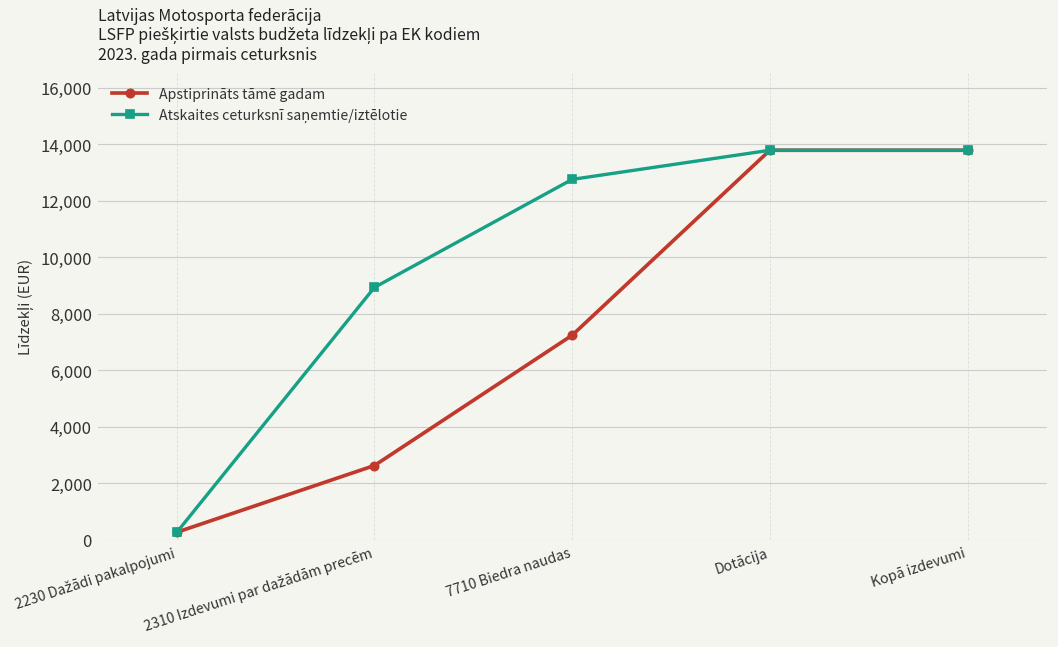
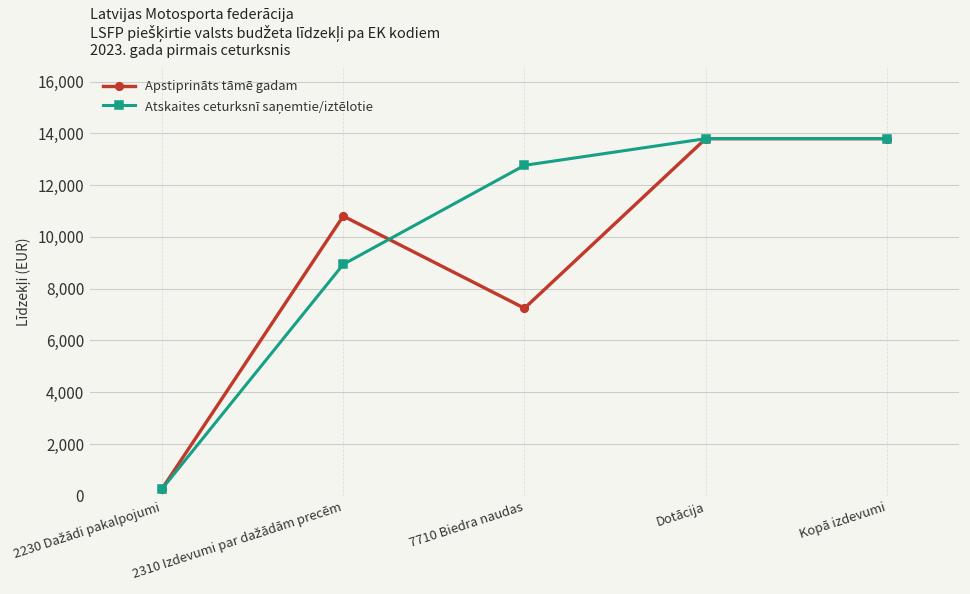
  {
    "Apstiprināts tāmē gadam": {
-     "2310 Izdevumi par dažādām precēm": "2,600",
+     "2310 Izdevumi par dažādām precēm": "10,800",
      "7710 Biedra naudas": "7,200"
    },
    "Atskaites ceturksnī saņemtie/iztēlotie": {
      "2310 Izdevumi par dažādām precēm": "8,900",
      "7710 Biedra naudas": "12,800"
    }
  }
